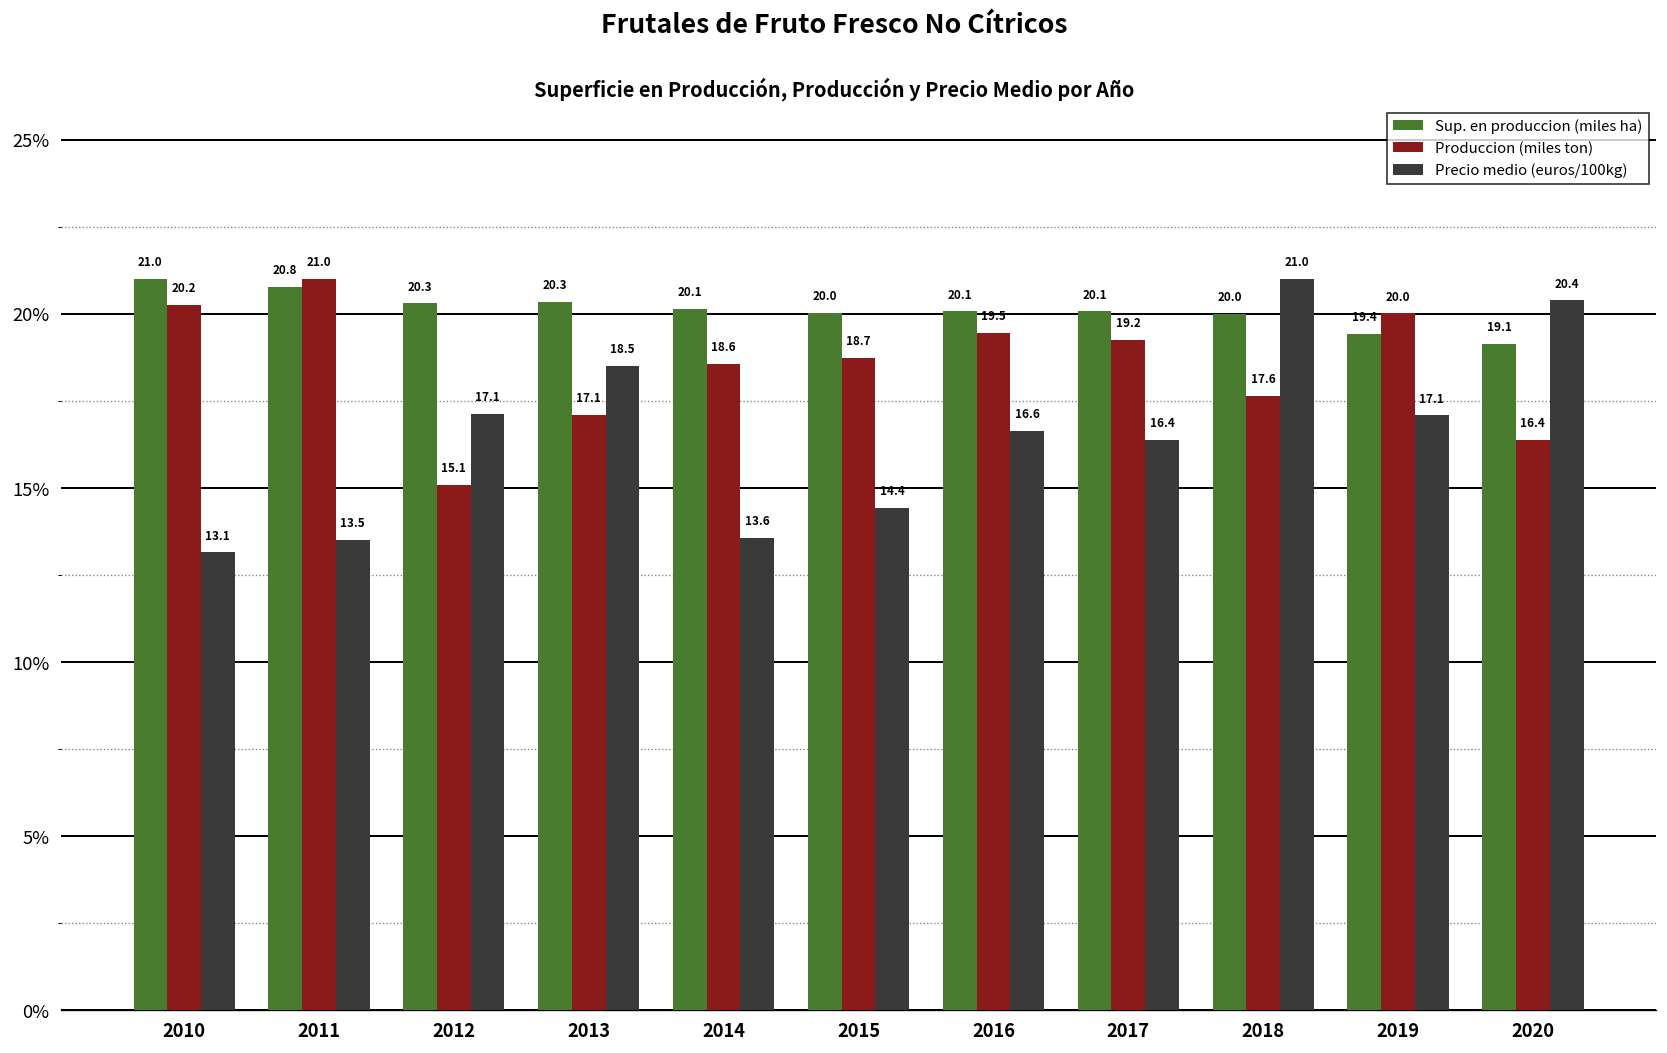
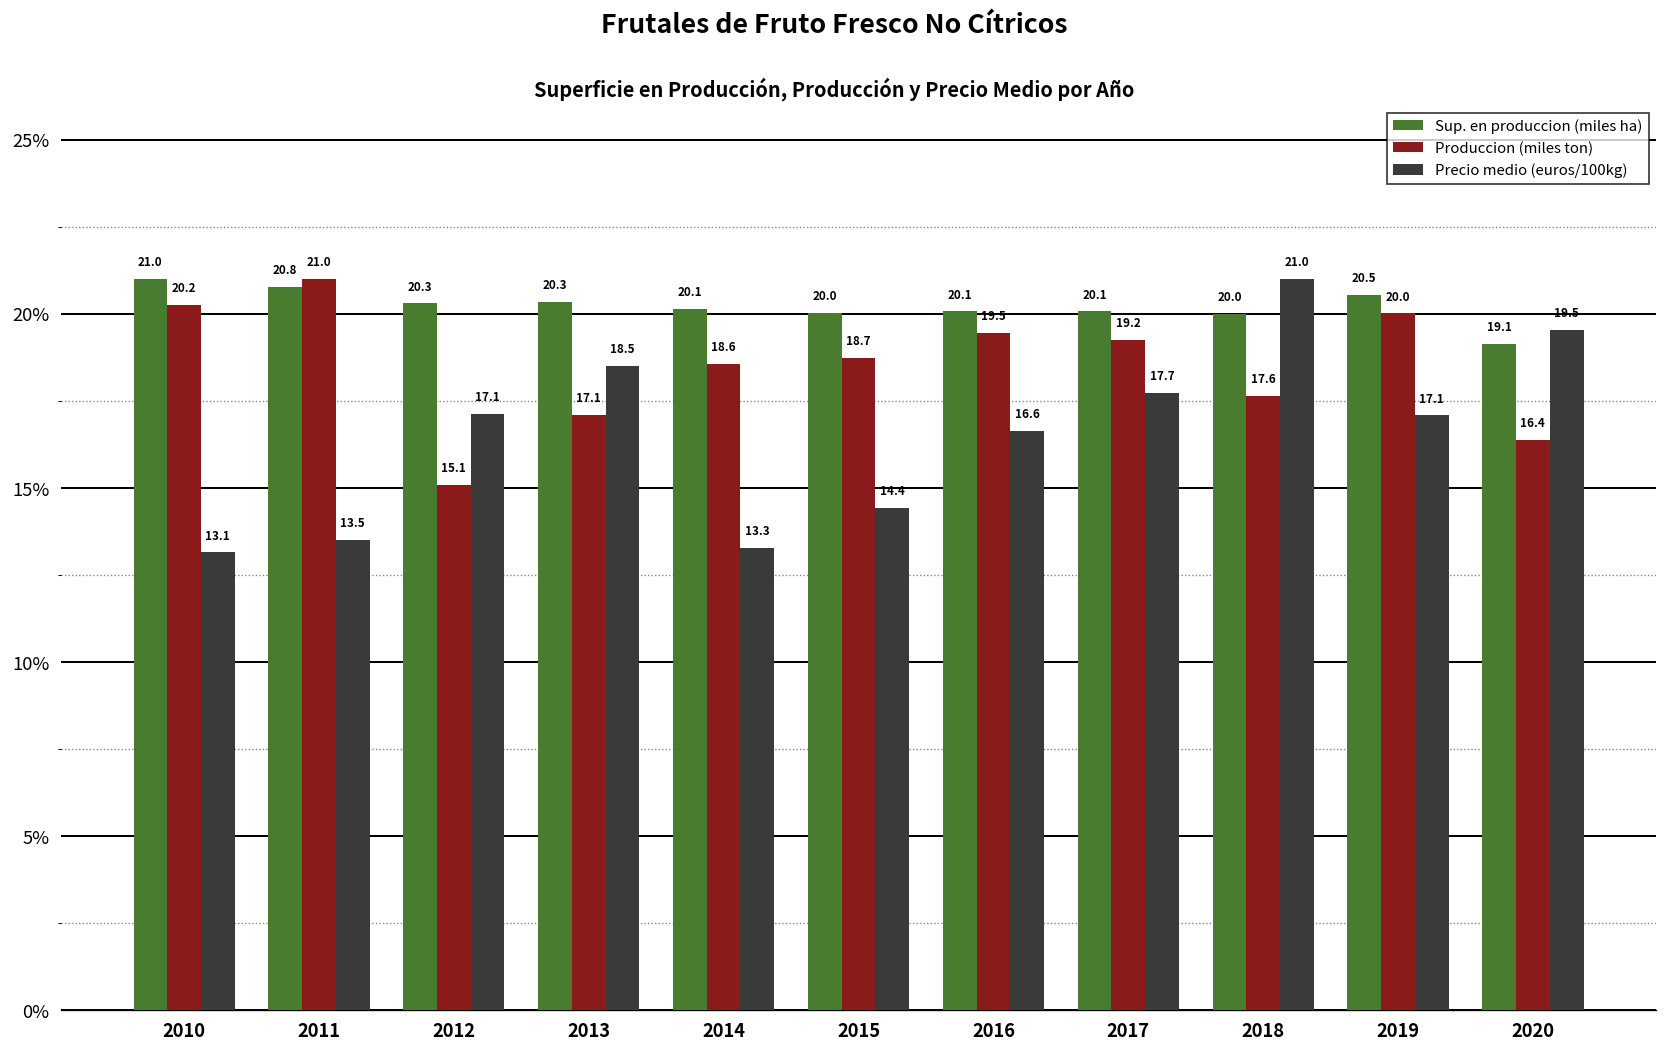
  {
    "Sup. en produccion (miles ha)": {
      "2010": 21.0,
      "2011": 20.8,
      "2012": 20.3,
      "2013": 20.3,
      "2014": 20.1,
      "2015": 20.0,
      "2016": 20.1,
      "2017": 20.1,
      "2018": 20.0,
-     "2019": 19.4,
+     "2019": 20.5,
      "2020": 19.1
    },
    "Produccion (miles ton)": {
      "2010": 20.2,
      "2011": 21.0,
      "2012": 15.1,
      "2013": 17.1,
      "2014": 18.6,
      "2015": 18.7,
      "2016": 19.5,
      "2017": 19.2,
      "2018": 17.6,
      "2019": 20.0,
      "2020": 16.4
    },
    "Precio medio (euros/100kg)": {
      "2010": 13.1,
      "2011": 13.5,
      "2012": 17.1,
      "2013": 18.5,
-     "2014": 13.6,
+     "2014": 13.3,
      "2015": 14.4,
      "2016": 16.6,
-     "2017": 16.4,
+     "2017": 17.7,
      "2018": 21.0,
      "2019": 17.1,
-     "2020": 20.4
+     "2020": 19.5
    }
  }
